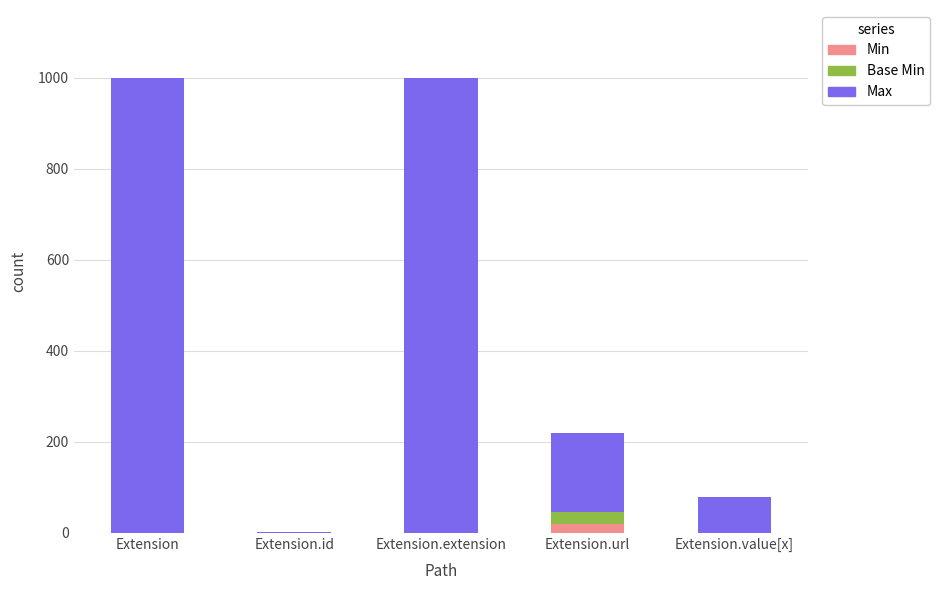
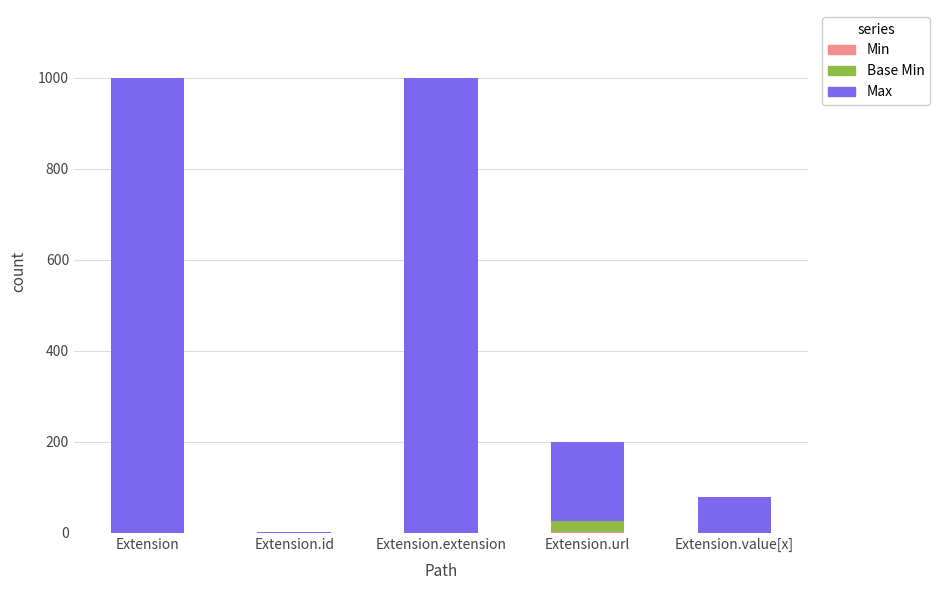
  {
    "Min": {
      "Extension": 0,
      "Extension.id": 0,
      "Extension.extension": 0,
-     "Extension.url": 20,
+     "Extension.url": 0,
      "Extension.value[x]": 0
    },
    "Base Min": {
      "Extension": 0,
      "Extension.id": 0,
      "Extension.extension": 0,
      "Extension.url": 30,
      "Extension.value[x]": 0
    },
    "Max": {
      "Extension": 1000,
      "Extension.extension": 1000,
      "Extension.url": 170,
      "Extension.value[x]": 80
    }
  }
